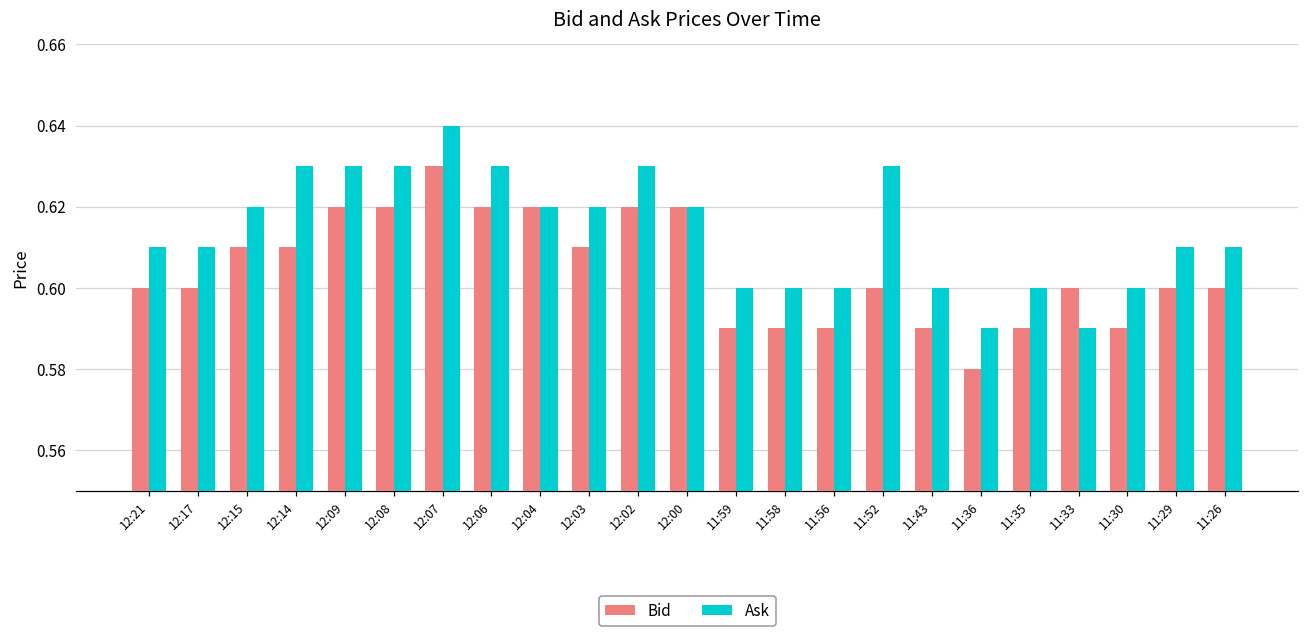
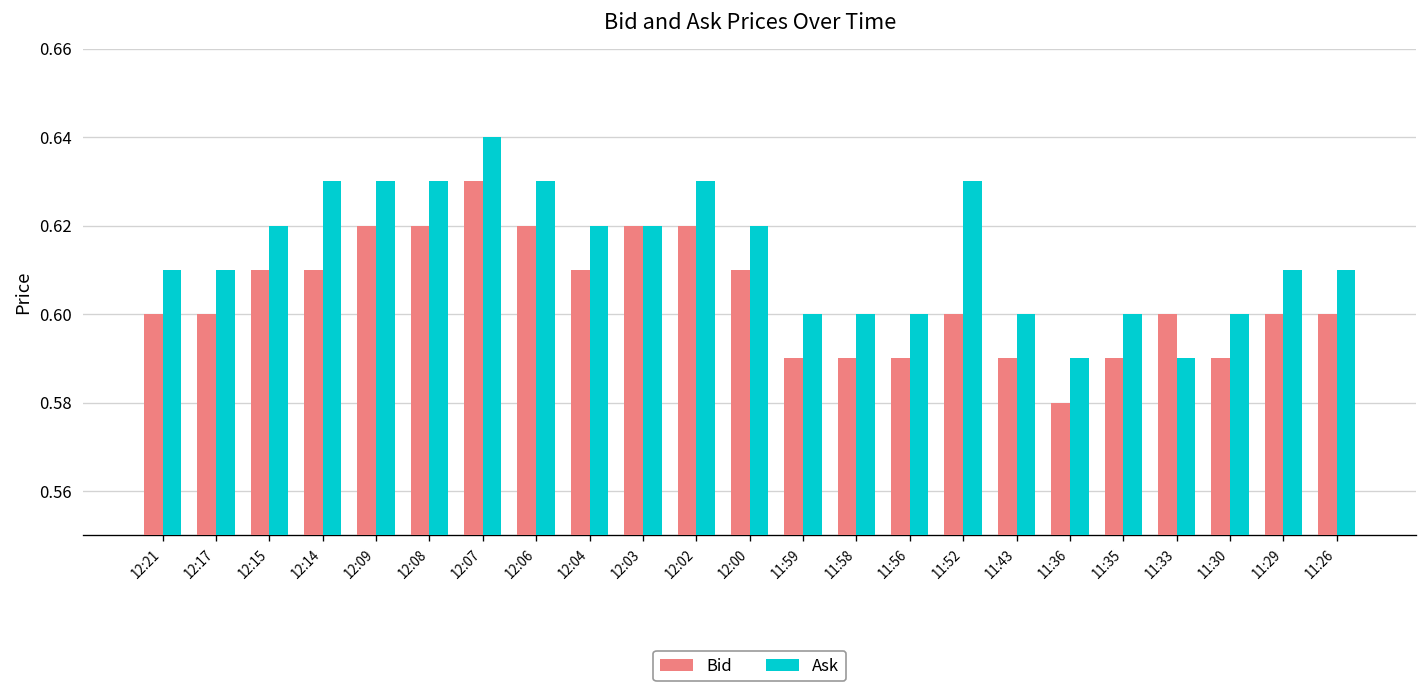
  {
    "Bid": {
      "12:21": 0.60,
      "12:17": 0.60,
      "12:15": 0.61,
      "12:14": 0.61,
      "12:09": 0.62,
      "12:08": 0.62,
      "12:07": 0.63,
      "12:06": 0.62,
-     "12:04": 0.62,
-     "12:03": 0.61,
+     "12:04": 0.61,
+     "12:03": 0.62,
      "12:02": 0.62,
-     "12:00": 0.62,
+     "12:00": 0.61,
      "11:59": 0.59,
      "11:58": 0.59,
      "11:56": 0.59,
      "11:52": 0.60,
      "11:43": 0.59,
      "11:36": 0.58,
      "11:35": 0.59,
      "11:33": 0.60,
      "11:30": 0.59,
      "11:29": 0.60,
      "11:26": 0.60
    },
    "Ask": {
      "12:21": 0.61,
      "12:17": 0.61,
      "12:15": 0.62,
      "12:14": 0.63,
      "12:09": 0.63,
      "12:08": 0.63,
      "12:07": 0.64,
      "12:06": 0.63,
      "12:04": 0.62,
      "12:03": 0.62,
      "12:02": 0.63,
      "12:00": 0.62,
      "11:59": 0.60,
      "11:58": 0.60,
      "11:56": 0.60,
      "11:52": 0.63,
      "11:43": 0.60,
      "11:36": 0.59,
      "11:35": 0.60,
      "11:33": 0.59,
      "11:30": 0.60,
      "11:29": 0.61,
      "11:26": 0.61
    }
  }
